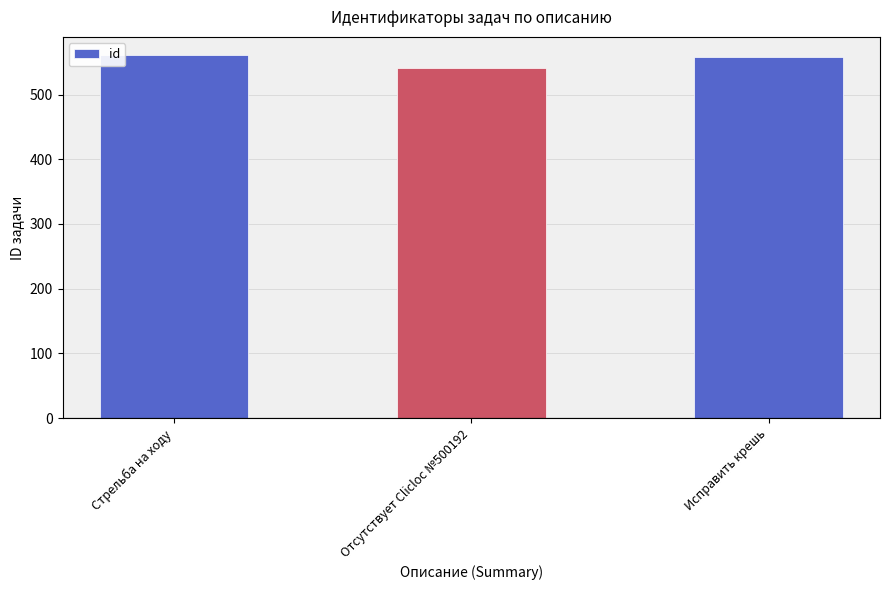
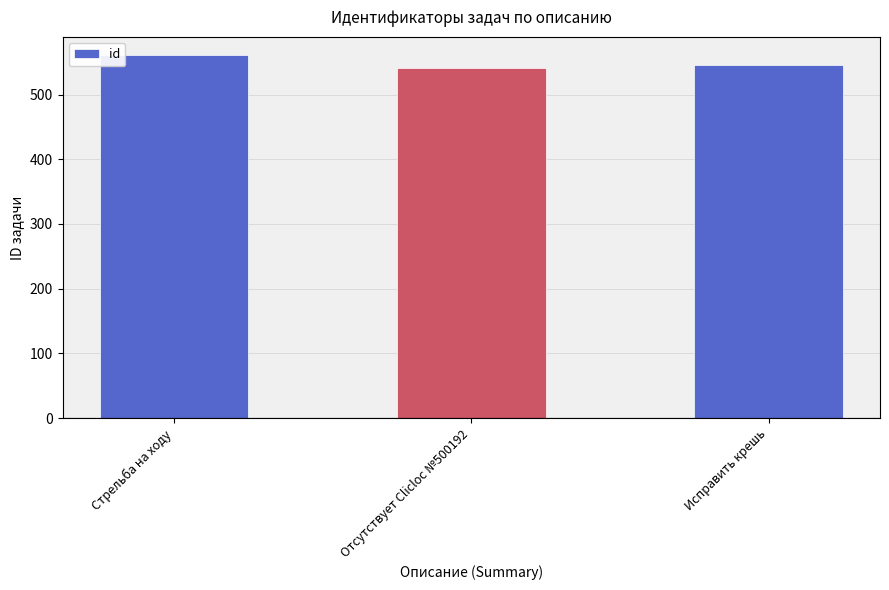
  {
    "Стрельба на ходу": 560,
    "Отсутствует Clicloc №500192": 540,
-   "Исправить крешь": 560
+   "Исправить крешь": 550
  }
